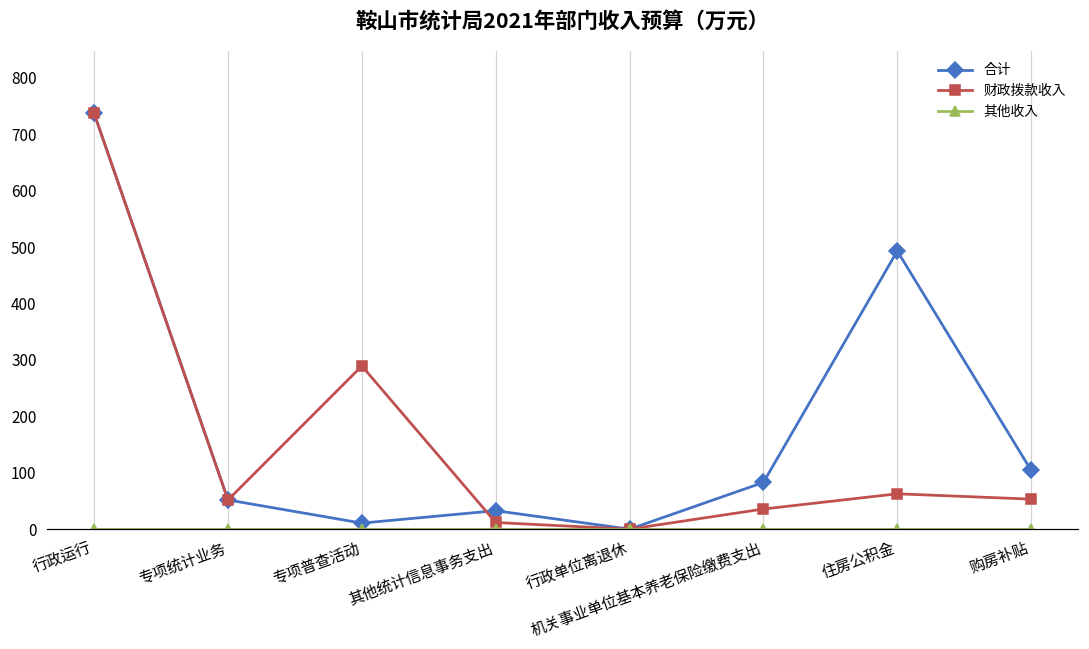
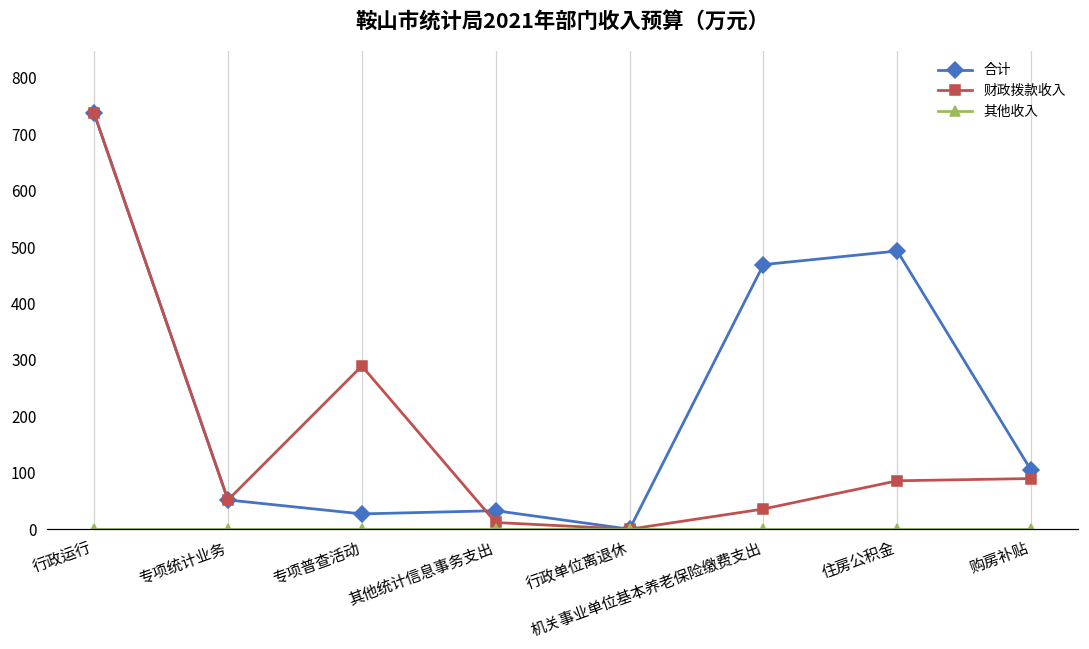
  {
    "合计": {
-     "专项普查活动": 10,
+     "专项普查活动": 30,
      "其他统计信息事务支出": 30,
-     "机关事业单位基本养老保险缴费支出": 80,
+     "机关事业单位基本养老保险缴费支出": 470,
      "住房公积金": 490,
      "购房补贴": 100
    },
    "财政拨款收入": {
      "专项普查活动": 290,
      "其他统计信息事务支出": 10,
      "机关事业单位基本养老保险缴费支出": 40,
-     "住房公积金": 60,
-     "购房补贴": 50
+     "住房公积金": 90,
+     "购房补贴": 90
    },
    "其他收入": {
      "行政运行": 0,
      "专项统计业务": 0,
      "专项普查活动": 0,
      "其他统计信息事务支出": 0,
      "机关事业单位基本养老保险缴费支出": 0,
      "住房公积金": 0,
      "购房补贴": 0
    }
  }
